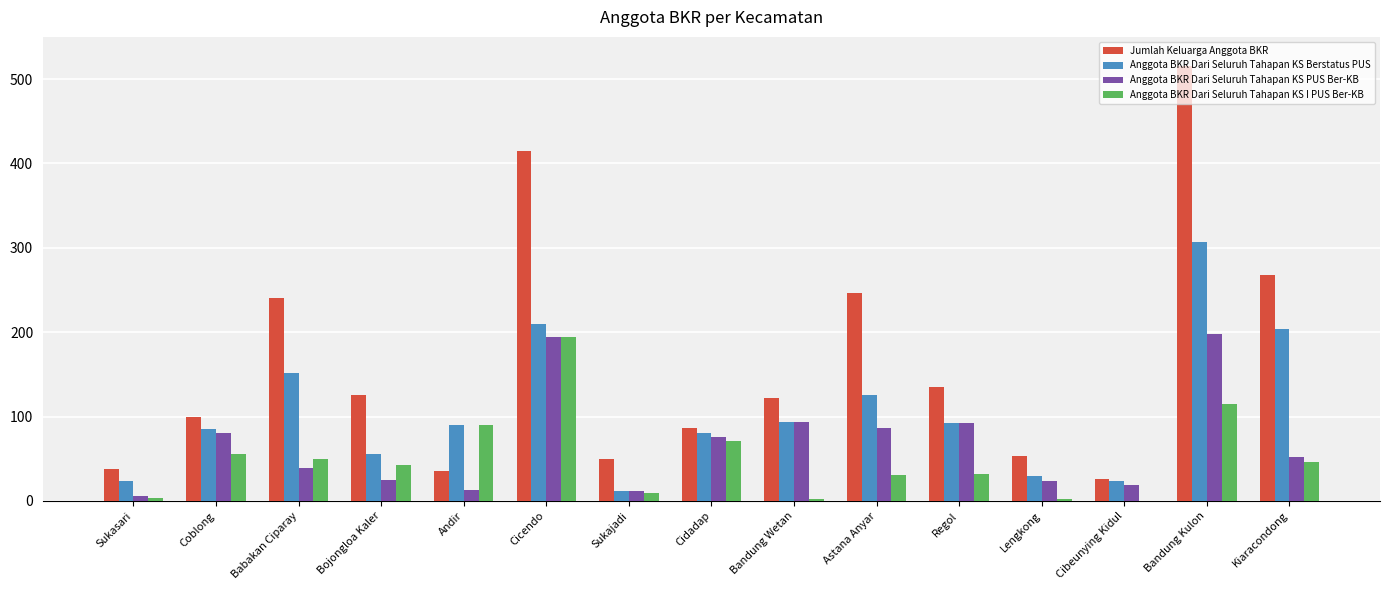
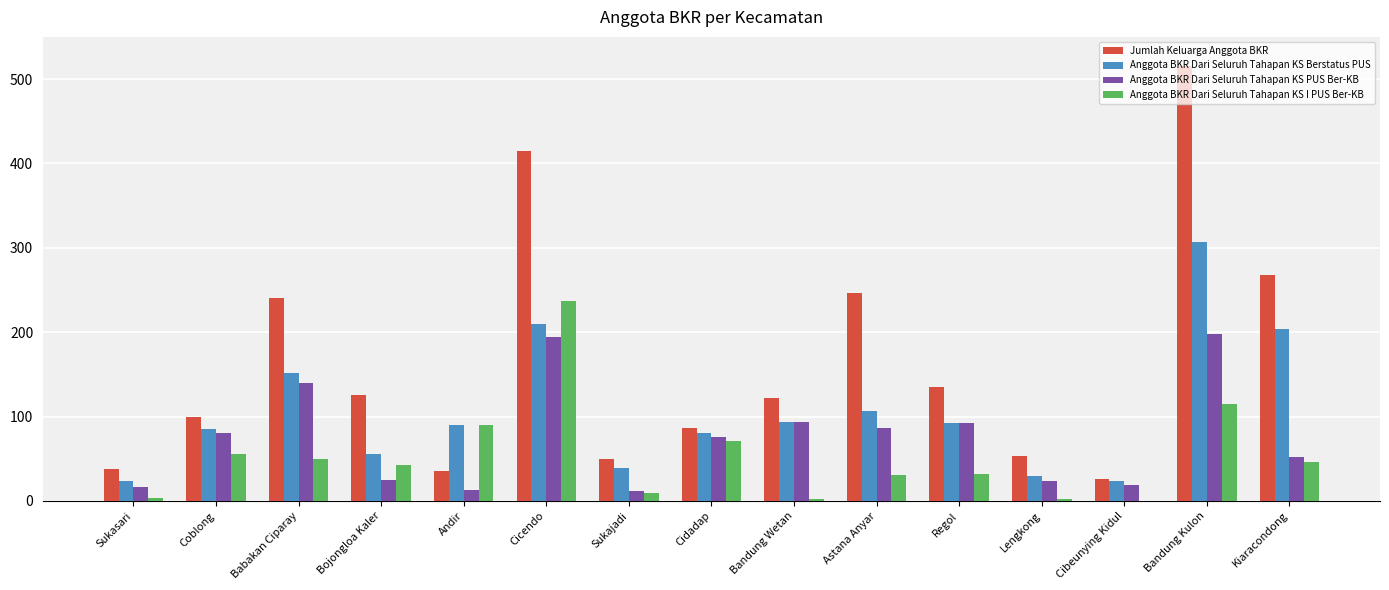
  {
    "Jumlah Keluarga Anggota BKR": {
      "Sukasari": 40,
      "Coblong": 100,
      "Babakan Ciparay": 240,
      "Bojongloa Kaler": 130,
      "Andir": 40,
      "Cicendo": 420,
      "Sukajadi": 50,
      "Cidadap": 90,
      "Bandung Wetan": 120,
      "Astana Anyar": 250,
      "Regol": 140,
      "Lengkong": 50,
      "Cibeunying Kidul": 30,
      "Kiaracondong": 270
    },
    "Anggota BKR Dari Seluruh Tahapan KS Berstatus PUS": {
      "Sukasari": 20,
      "Coblong": 90,
      "Babakan Ciparay": 150,
      "Bojongloa Kaler": 60,
      "Andir": 90,
      "Cicendo": 210,
-     "Sukajadi": 10,
+     "Sukajadi": 40,
      "Cidadap": 80,
      "Bandung Wetan": 90,
-     "Astana Anyar": 130,
+     "Astana Anyar": 110,
      "Regol": 90,
      "Lengkong": 30,
      "Cibeunying Kidul": 20,
      "Bandung Kulon": 310,
      "Kiaracondong": 200
    },
    "Anggota BKR Dari Seluruh Tahapan KS PUS Ber-KB": {
-     "Sukasari": 10,
+     "Sukasari": 20,
      "Coblong": 80,
-     "Babakan Ciparay": 40,
+     "Babakan Ciparay": 140,
      "Bojongloa Kaler": 30,
      "Andir": 10,
      "Cicendo": 190,
      "Sukajadi": 10,
      "Cidadap": 80,
      "Bandung Wetan": 90,
      "Astana Anyar": 90,
      "Regol": 90,
      "Lengkong": 20,
      "Cibeunying Kidul": 20,
      "Bandung Kulon": 200,
      "Kiaracondong": 50
    },
    "Anggota BKR Dari Seluruh Tahapan KS I PUS Ber-KB": {
      "Sukasari": 0,
      "Coblong": 60,
      "Babakan Ciparay": 50,
      "Bojongloa Kaler": 40,
      "Andir": 90,
-     "Cicendo": 190,
+     "Cicendo": 240,
      "Sukajadi": 10,
      "Cidadap": 70,
      "Astana Anyar": 30,
      "Regol": 30,
      "Cibeunying Kidul": 0,
      "Bandung Kulon": 120,
      "Kiaracondong": 50
    }
  }
